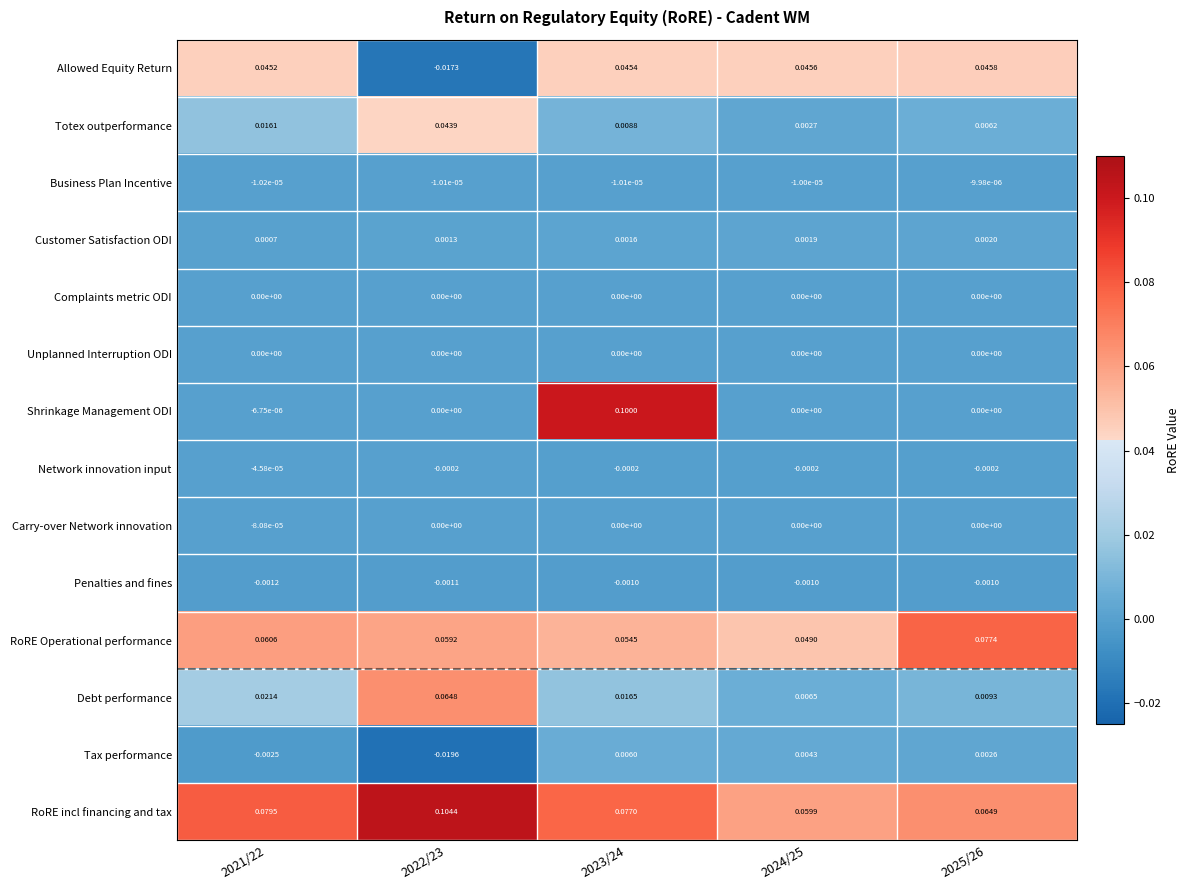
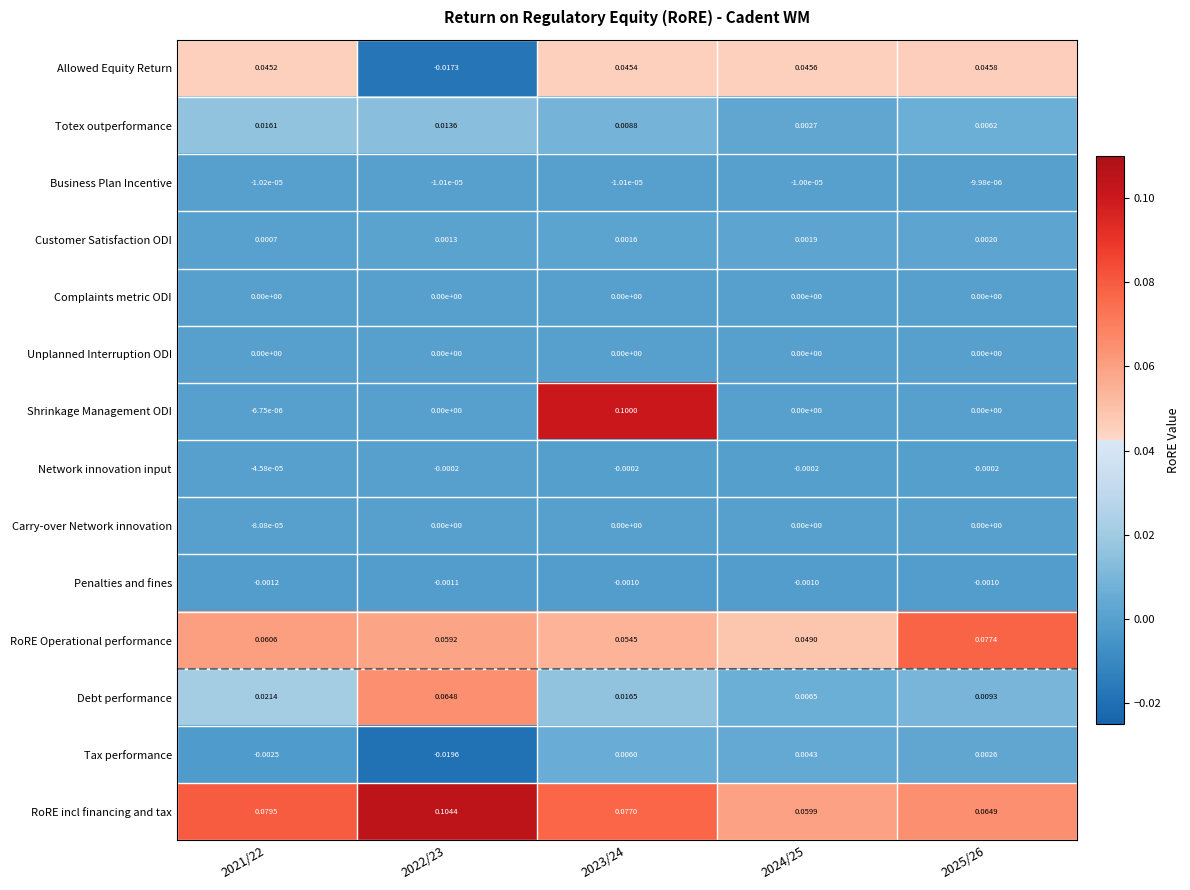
  {
    "Allowed Equity Return": {
      "2021/22": "0.0452",
      "2022/23": "-0.0173",
      "2023/24": "0.0454",
      "2024/25": "0.0456",
      "2025/26": "0.0458"
    },
    "Totex outperformance": {
      "2021/22": "0.0161",
-     "2022/23": "0.0439",
+     "2022/23": "0.0136",
      "2023/24": "0.0088",
      "2024/25": "0.0027",
      "2025/26": "0.0062"
    },
    "Business Plan Incentive": {
      "2021/22": "-1.02e-05",
      "2022/23": "-1.01e-05",
      "2023/24": "-1.01e-05",
      "2024/25": "-1.00e-05",
      "2025/26": "-9.98e-06"
    },
    "Customer Satisfaction ODI": {
      "2021/22": "0.0007",
      "2022/23": "0.0013",
      "2023/24": "0.0016",
      "2024/25": "0.0019",
      "2025/26": "0.0020"
    },
    "Complaints metric ODI": {
      "2021/22": "0.00e+00",
      "2022/23": "0.00e+00",
      "2023/24": "0.00e+00",
      "2024/25": "0.00e+00",
      "2025/26": "0.00e+00"
    },
    "Unplanned Interruption ODI": {
      "2021/22": "0.00e+00",
      "2022/23": "0.00e+00",
      "2023/24": "0.00e+00",
      "2024/25": "0.00e+00",
      "2025/26": "0.00e+00"
    },
    "Shrinkage Management ODI": {
      "2021/22": "-6.75e-06",
      "2022/23": "0.00e+00",
      "2023/24": "0.1000",
      "2024/25": "0.00e+00",
      "2025/26": "0.00e+00"
    },
    "Network innovation input": {
      "2021/22": "-4.58e-05",
      "2022/23": "-0.0002",
      "2023/24": "-0.0002",
      "2024/25": "-0.0002",
      "2025/26": "-0.0002"
    },
    "Carry-over Network innovation": {
      "2021/22": "-8.08e-05",
      "2022/23": "0.00e+00",
      "2023/24": "0.00e+00",
      "2024/25": "0.00e+00",
      "2025/26": "0.00e+00"
    },
    "Penalties and fines": {
      "2021/22": "-0.0012",
      "2022/23": "-0.0011",
      "2023/24": "-0.0010",
      "2024/25": "-0.0010",
      "2025/26": "-0.0010"
    },
    "RoRE Operational performance": {
      "2021/22": "0.0606",
      "2022/23": "0.0592",
      "2023/24": "0.0545",
      "2024/25": "0.0490",
      "2025/26": "0.0774"
    },
    "Debt performance": {
      "2021/22": "0.0214",
      "2022/23": "0.0648",
      "2023/24": "0.0165",
      "2024/25": "0.0065",
      "2025/26": "0.0093"
    },
    "Tax performance": {
      "2021/22": "-0.0025",
      "2022/23": "-0.0196",
      "2023/24": "0.0060",
      "2024/25": "0.0043",
      "2025/26": "0.0026"
    },
    "RoRE incl financing and tax": {
      "2021/22": "0.0795",
      "2022/23": "0.1044",
      "2023/24": "0.0770",
      "2024/25": "0.0599",
      "2025/26": "0.0649"
    }
  }
